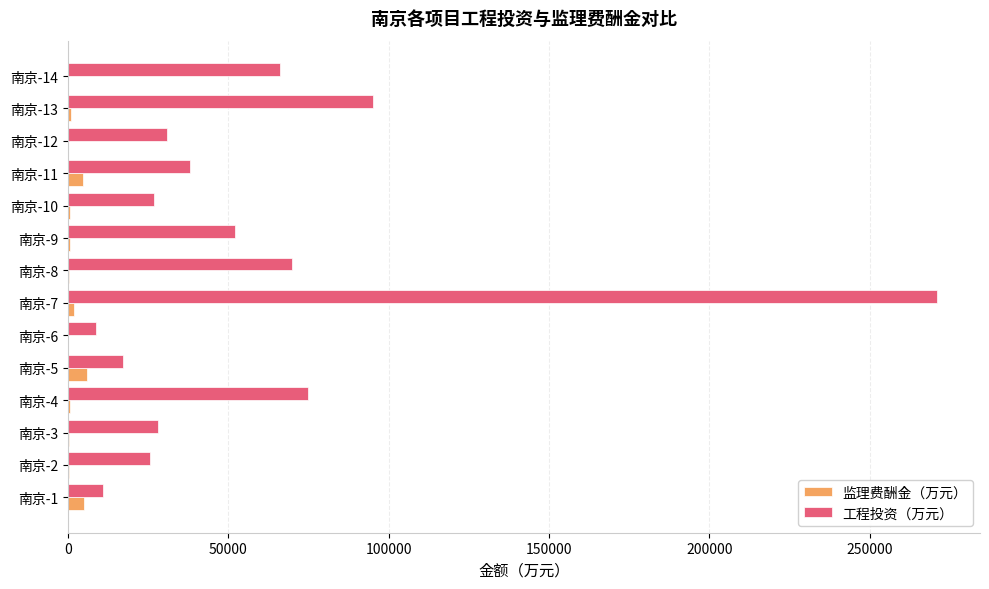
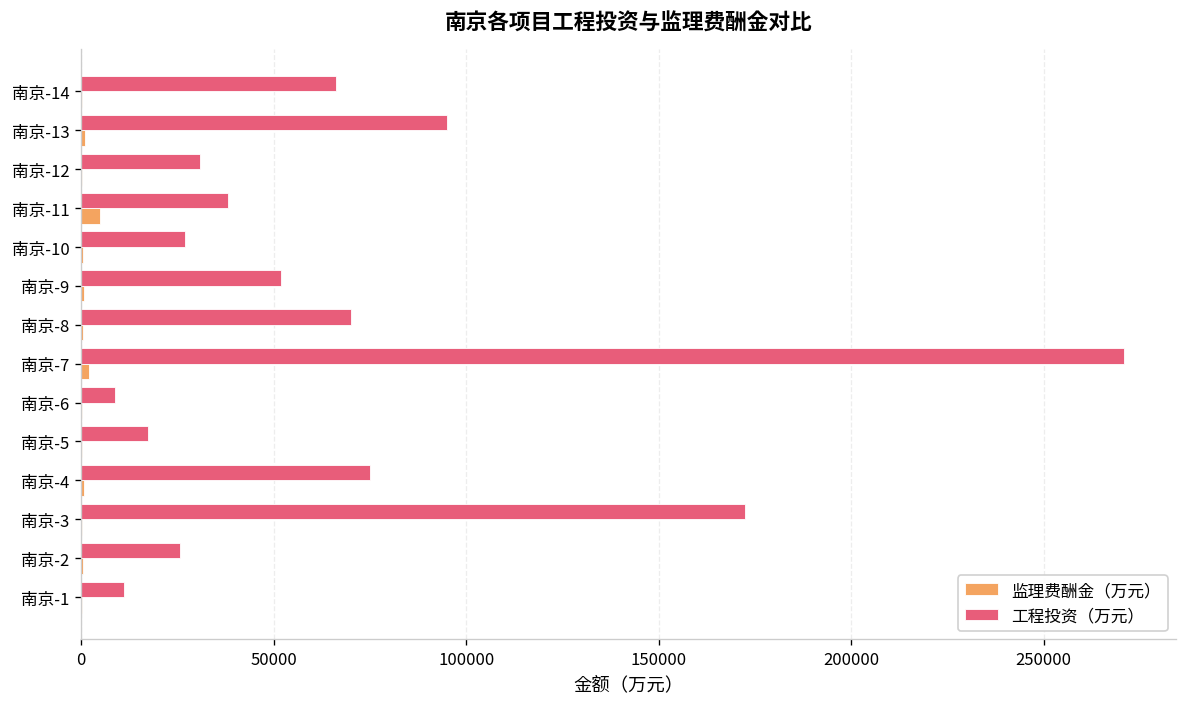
  {
    "监理费酬金（万元）": {
      "南京-13": 1000,
      "南京-11": 5000,
      "南京-7": 2000,
-     "南京-5": 6000,
-     "南京-1": 5000
+     "南京-5": 0,
+     "南京-1": 0
    },
    "工程投资（万元）": {
      "南京-14": 66000,
      "南京-13": 95000,
      "南京-12": 31000,
      "南京-11": 38000,
      "南京-10": 27000,
      "南京-9": 52000,
      "南京-8": 70000,
      "南京-7": 271000,
      "南京-6": 9000,
      "南京-5": 17000,
      "南京-4": 75000,
-     "南京-3": 28000,
+     "南京-3": 172000,
      "南京-2": 26000,
      "南京-1": 11000
    }
  }
